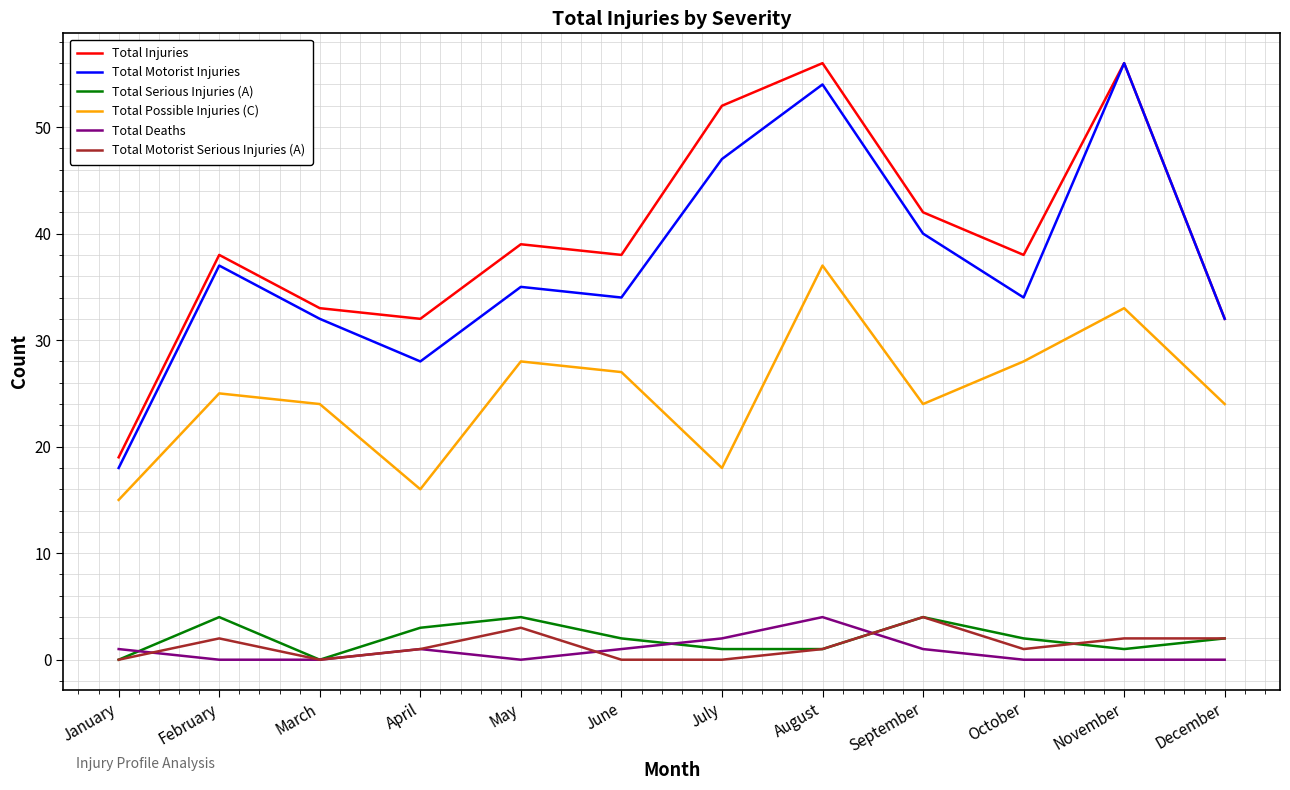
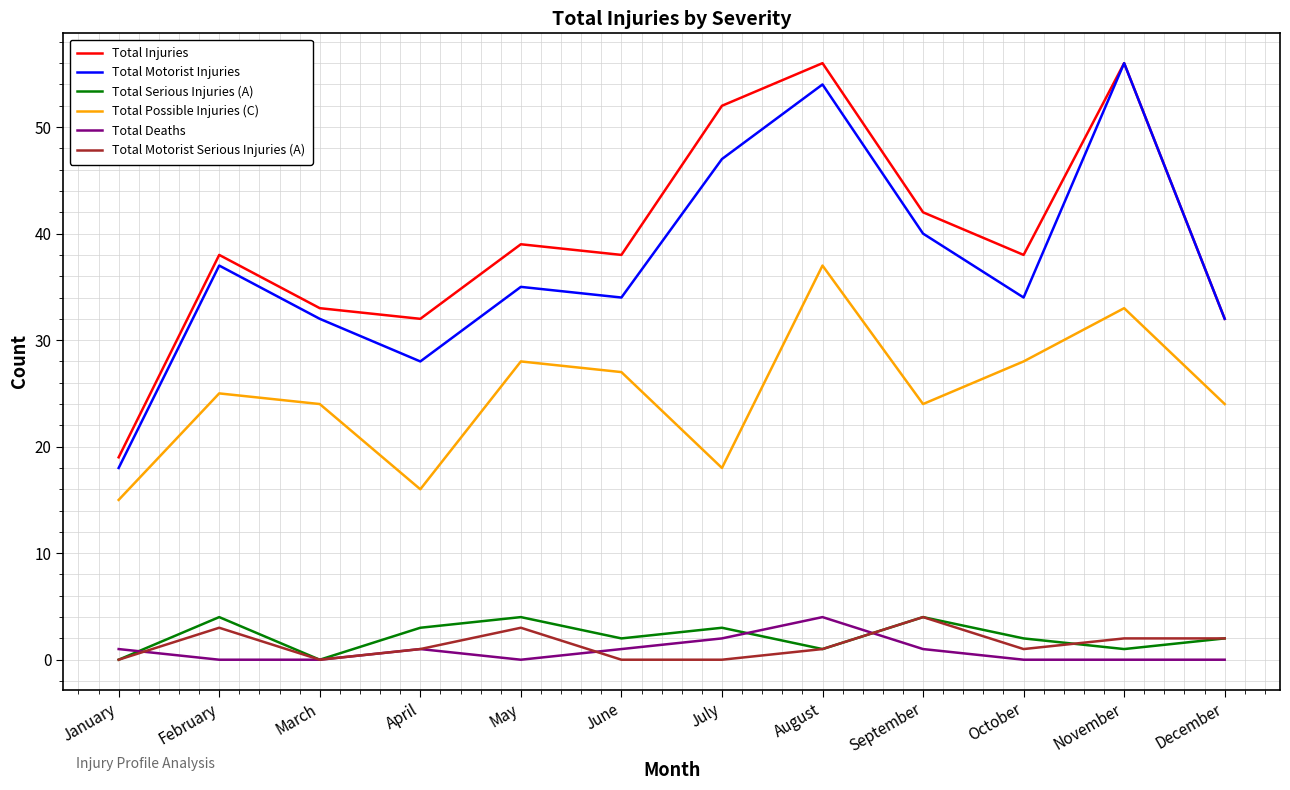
  {
    "Total Injuries": {
      "January": 19,
      "February": 38,
      "March": 33,
      "April": 32,
      "May": 39,
      "June": 38,
      "July": 52,
      "August": 56,
      "September": 42,
      "October": 38
    },
    "Total Motorist Injuries": {
      "January": 18,
      "February": 37,
      "March": 32,
      "April": 28,
      "May": 35,
      "June": 34,
      "July": 47,
      "August": 54,
      "September": 40,
      "October": 34
    },
    "Total Serious Injuries (A)": {
      "February": 4,
      "April": 3,
      "May": 4,
      "June": 2,
-     "July": 1,
+     "July": 3,
      "October": 2,
      "November": 1
    },
    "Total Possible Injuries (C)": {
      "January": 15,
      "February": 25,
      "March": 24,
      "April": 16,
      "May": 28,
      "June": 27,
      "July": 18,
      "August": 37,
      "September": 24,
      "October": 28,
      "November": 33,
      "December": 24
    },
    "Total Deaths": {
      "January": 1,
      "February": 0,
      "May": 0,
      "June": 1,
      "July": 2,
      "August": 4,
      "September": 1,
      "October": 0,
      "November": 0,
      "December": 0
    },
    "Total Motorist Serious Injuries (A)": {
-     "February": 2,
+     "February": 3,
      "May": 3,
      "June": 0,
      "July": 0,
      "October": 1,
      "November": 2
    }
  }
